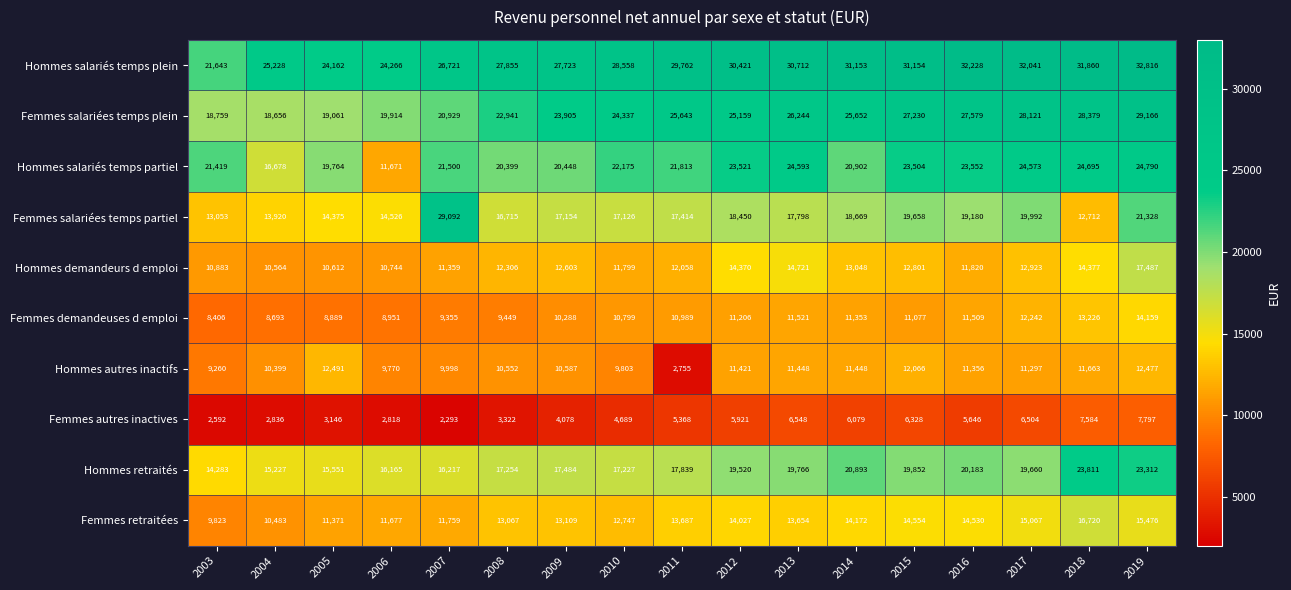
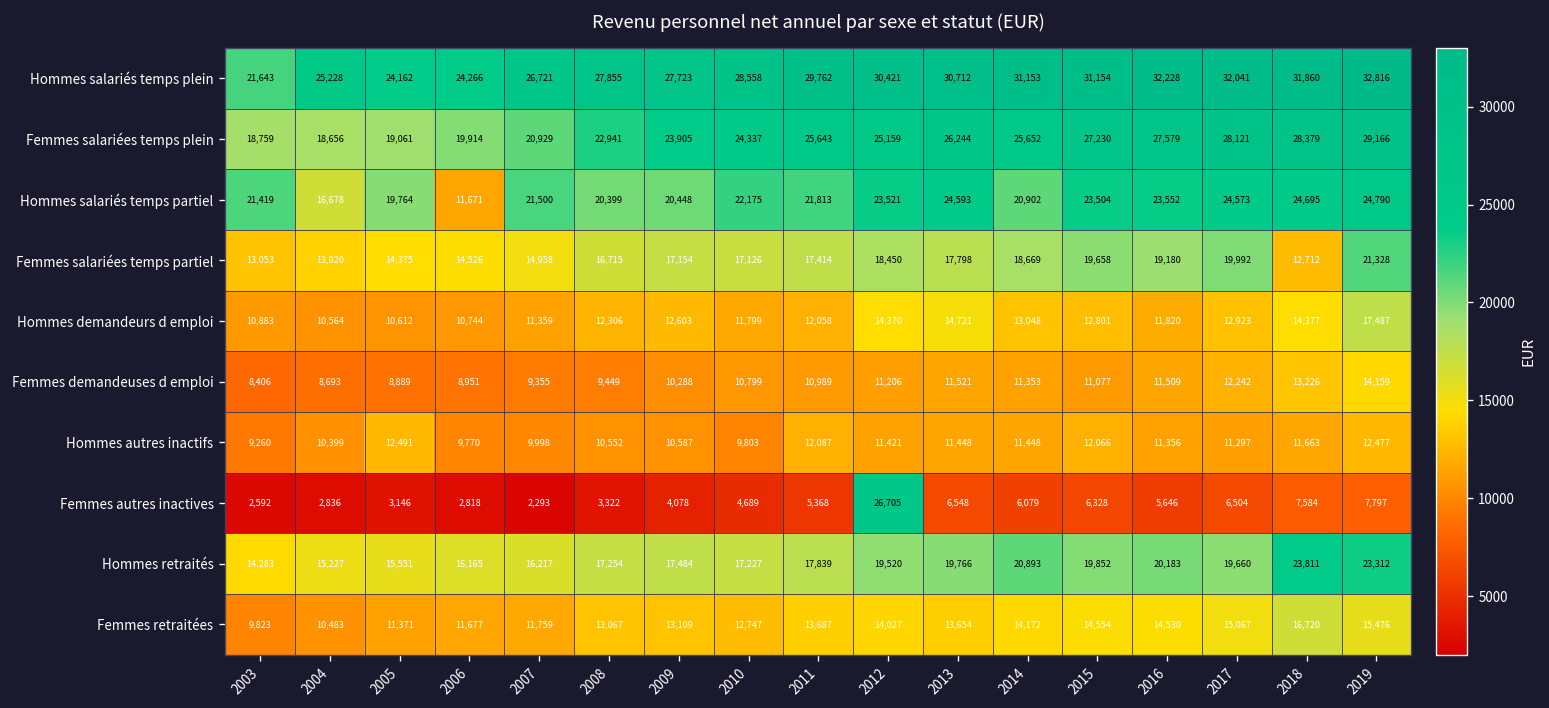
  {
    "Hommes salariés temps plein": {
      "2003": "21,643",
      "2004": "25,228",
      "2005": "24,162",
      "2006": "24,266",
      "2007": "26,721",
      "2008": "27,855",
      "2009": "27,723",
      "2010": "28,558",
      "2011": "29,762",
      "2012": "30,421",
      "2013": "30,712",
      "2014": "31,153",
      "2015": "31,154",
      "2016": "32,228",
      "2017": "32,041",
      "2018": "31,860",
      "2019": "32,816"
    },
    "Femmes salariées temps plein": {
      "2003": "18,759",
      "2004": "18,656",
      "2005": "19,061",
      "2006": "19,914",
      "2007": "20,929",
      "2008": "22,941",
      "2009": "23,905",
      "2010": "24,337",
      "2011": "25,643",
      "2012": "25,159",
      "2013": "26,244",
      "2014": "25,652",
      "2015": "27,230",
      "2016": "27,579",
      "2017": "28,121",
      "2018": "28,379",
      "2019": "29,166"
    },
    "Hommes salariés temps partiel": {
      "2003": "21,419",
      "2004": "16,678",
      "2005": "19,764",
      "2006": "11,671",
      "2007": "21,500",
      "2008": "20,399",
      "2009": "20,448",
      "2010": "22,175",
      "2011": "21,813",
      "2012": "23,521",
      "2013": "24,593",
      "2014": "20,902",
      "2015": "23,504",
      "2016": "23,552",
      "2017": "24,573",
      "2018": "24,695",
      "2019": "24,790"
    },
    "Femmes salariées temps partiel": {
      "2003": "13,053",
      "2004": "13,920",
      "2005": "14,375",
      "2006": "14,526",
-     "2007": "29,092",
+     "2007": "14,958",
      "2008": "16,715",
      "2009": "17,154",
      "2010": "17,126",
      "2011": "17,414",
      "2012": "18,450",
      "2013": "17,798",
      "2014": "18,669",
      "2015": "19,658",
      "2016": "19,180",
      "2017": "19,992",
      "2018": "12,712",
      "2019": "21,328"
    },
    "Hommes demandeurs d emploi": {
      "2003": "10,883",
      "2004": "10,564",
      "2005": "10,612",
      "2006": "10,744",
      "2007": "11,359",
      "2008": "12,306",
      "2009": "12,603",
      "2010": "11,799",
      "2011": "12,058",
      "2012": "14,370",
      "2013": "14,721",
      "2014": "13,048",
      "2015": "12,801",
      "2016": "11,820",
      "2017": "12,923",
      "2018": "14,377",
      "2019": "17,487"
    },
    "Femmes demandeuses d emploi": {
      "2003": "8,406",
      "2004": "8,693",
      "2005": "8,889",
      "2006": "8,951",
      "2007": "9,355",
      "2008": "9,449",
      "2009": "10,288",
      "2010": "10,799",
      "2011": "10,989",
      "2012": "11,206",
      "2013": "11,521",
      "2014": "11,353",
      "2015": "11,077",
      "2016": "11,509",
      "2017": "12,242",
      "2018": "13,226",
      "2019": "14,159"
    },
    "Hommes autres inactifs": {
      "2003": "9,260",
      "2004": "10,399",
      "2005": "12,491",
      "2006": "9,770",
      "2007": "9,998",
      "2008": "10,552",
      "2009": "10,587",
      "2010": "9,803",
-     "2011": "2,755",
+     "2011": "12,087",
      "2012": "11,421",
      "2013": "11,448",
      "2014": "11,448",
      "2015": "12,066",
      "2016": "11,356",
      "2017": "11,297",
      "2018": "11,663",
      "2019": "12,477"
    },
    "Femmes autres inactives": {
      "2003": "2,592",
      "2004": "2,836",
      "2005": "3,146",
      "2006": "2,818",
      "2007": "2,293",
      "2008": "3,322",
      "2009": "4,078",
      "2010": "4,689",
      "2011": "5,368",
-     "2012": "5,921",
+     "2012": "26,705",
      "2013": "6,548",
      "2014": "6,079",
      "2015": "6,328",
      "2016": "5,646",
      "2017": "6,504",
      "2018": "7,584",
      "2019": "7,797"
    },
    "Hommes retraités": {
      "2003": "14,283",
      "2004": "15,227",
      "2005": "15,551",
      "2006": "16,165",
      "2007": "16,217",
      "2008": "17,254",
      "2009": "17,484",
      "2010": "17,227",
      "2011": "17,839",
      "2012": "19,520",
      "2013": "19,766",
      "2014": "20,893",
      "2015": "19,852",
      "2016": "20,183",
      "2017": "19,660",
      "2018": "23,811",
      "2019": "23,312"
    },
    "Femmes retraitées": {
      "2003": "9,823",
      "2004": "10,483",
      "2005": "11,371",
      "2006": "11,677",
      "2007": "11,759",
      "2008": "13,067",
      "2009": "13,109",
      "2010": "12,747",
      "2011": "13,687",
      "2012": "14,027",
      "2013": "13,654",
      "2014": "14,172",
      "2015": "14,554",
      "2016": "14,530",
      "2017": "15,067",
      "2018": "16,720",
      "2019": "15,476"
    }
  }
